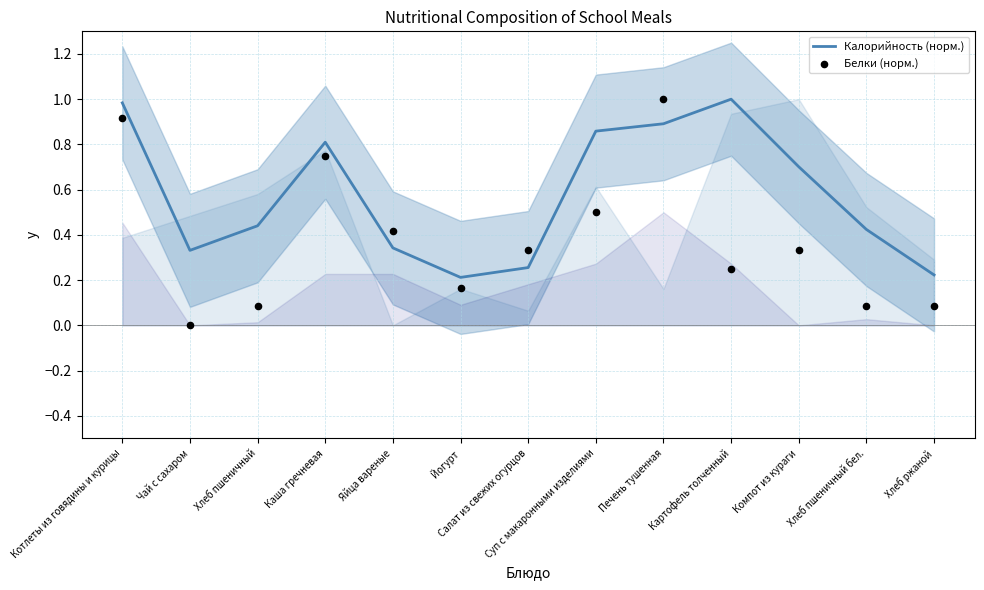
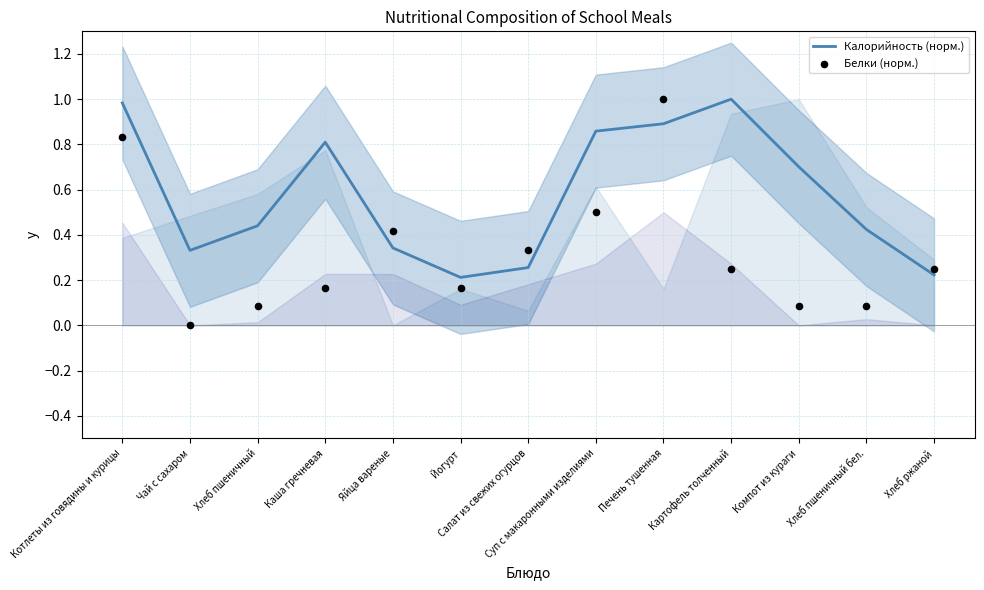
  {
    "Белки (норм.)": {
-     "Котлеты из говядины и курицы": 0.92,
-     "Каша гречневая": 0.75,
-     "Компот из кураги": 0.33,
-     "Хлеб ржаной": 0.08
+     "Котлеты из говядины и курицы": 0.83,
+     "Каша гречневая": 0.17,
+     "Компот из кураги": 0.08,
+     "Хлеб ржаной": 0.25
    }
  }
